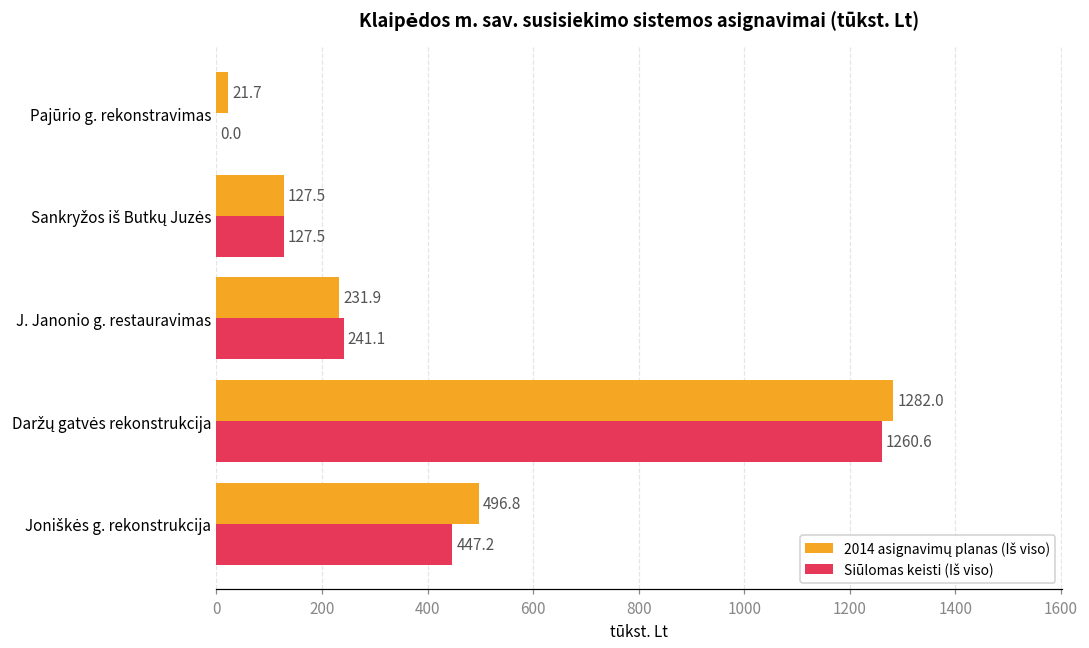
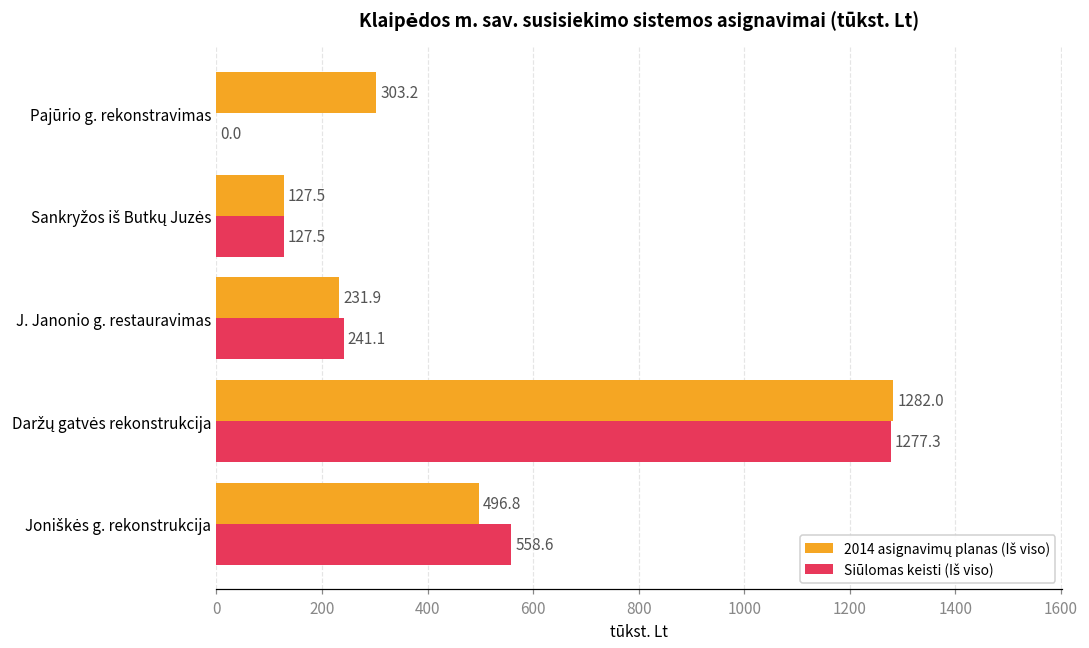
  {
    "2014 asignavimų planas (Iš viso)": {
-     "Pajūrio g. rekonstravimas": 21.7,
+     "Pajūrio g. rekonstravimas": 303.2,
      "Sankryžos iš Butkų Juzės": 127.5,
      "J. Janonio g. restauravimas": 231.9,
      "Daržų gatvės rekonstrukcija": 1282.0,
      "Joniškės g. rekonstrukcija": 496.8
    },
    "Siūlomas keisti (Iš viso)": {
      "Pajūrio g. rekonstravimas": 0.0,
      "Sankryžos iš Butkų Juzės": 127.5,
      "J. Janonio g. restauravimas": 241.1,
-     "Daržų gatvės rekonstrukcija": 1260.6,
-     "Joniškės g. rekonstrukcija": 447.2
+     "Daržų gatvės rekonstrukcija": 1277.3,
+     "Joniškės g. rekonstrukcija": 558.6
    }
  }
